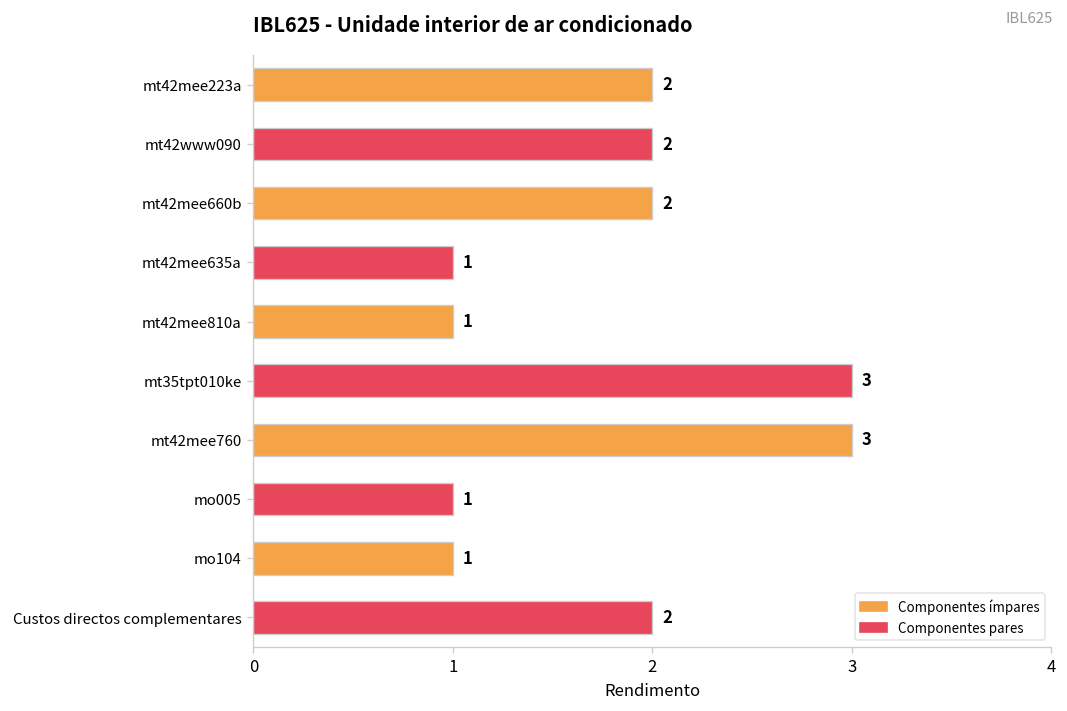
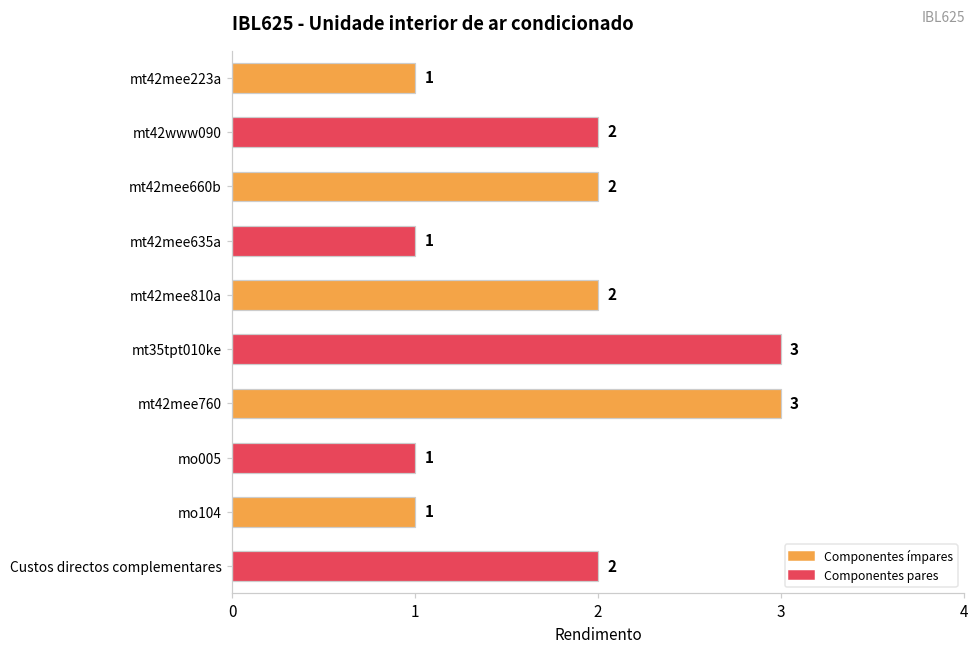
  {
-   "mt42mee223a": 2,
+   "mt42mee223a": 1,
    "mt42www090": 2,
    "mt42mee660b": 2,
    "mt42mee635a": 1,
-   "mt42mee810a": 1,
+   "mt42mee810a": 2,
    "mt35tpt010ke": 3,
    "mt42mee760": 3,
    "mo005": 1,
    "mo104": 1,
    "Custos directos complementares": 2
  }
